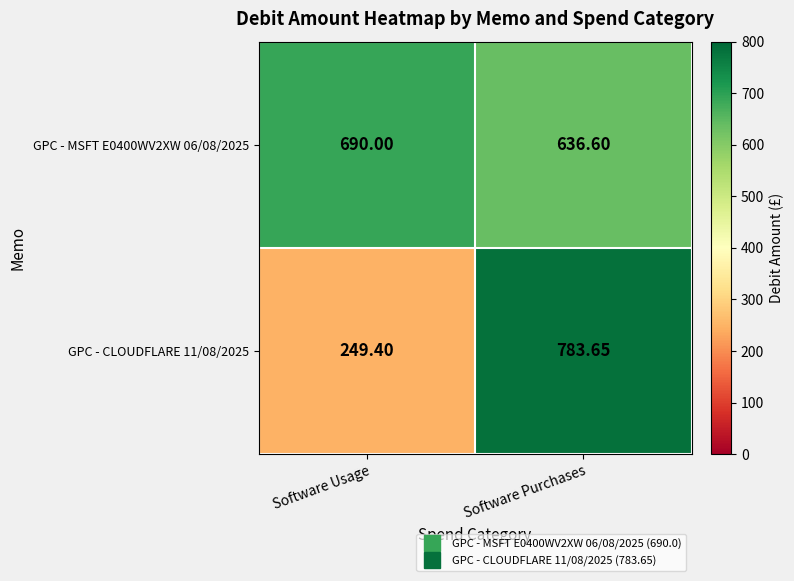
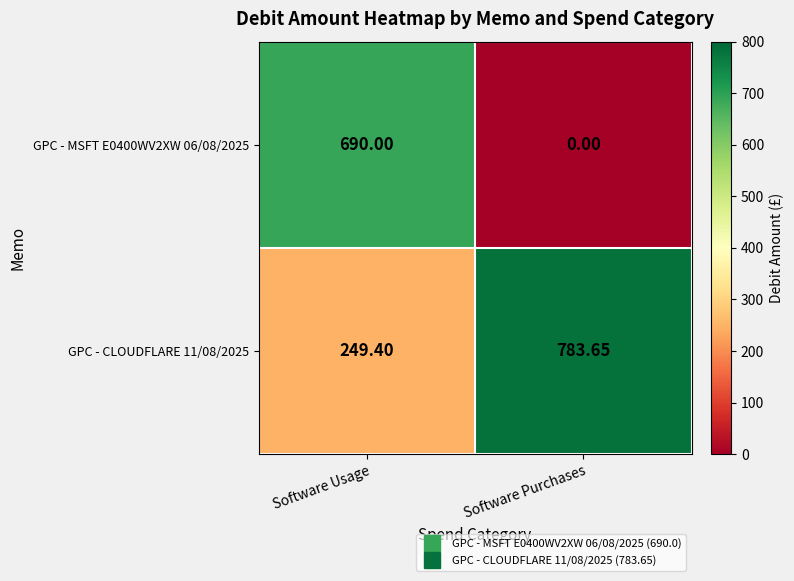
  {
    "GPC - MSFT E0400WV2XW 06/08/2025": {
      "Software Usage": 690.00,
-     "Software Purchases": 636.60
+     "Software Purchases": 0.00
    },
    "GPC - CLOUDFLARE 11/08/2025": {
      "Software Usage": 249.40,
      "Software Purchases": 783.65
    }
  }
